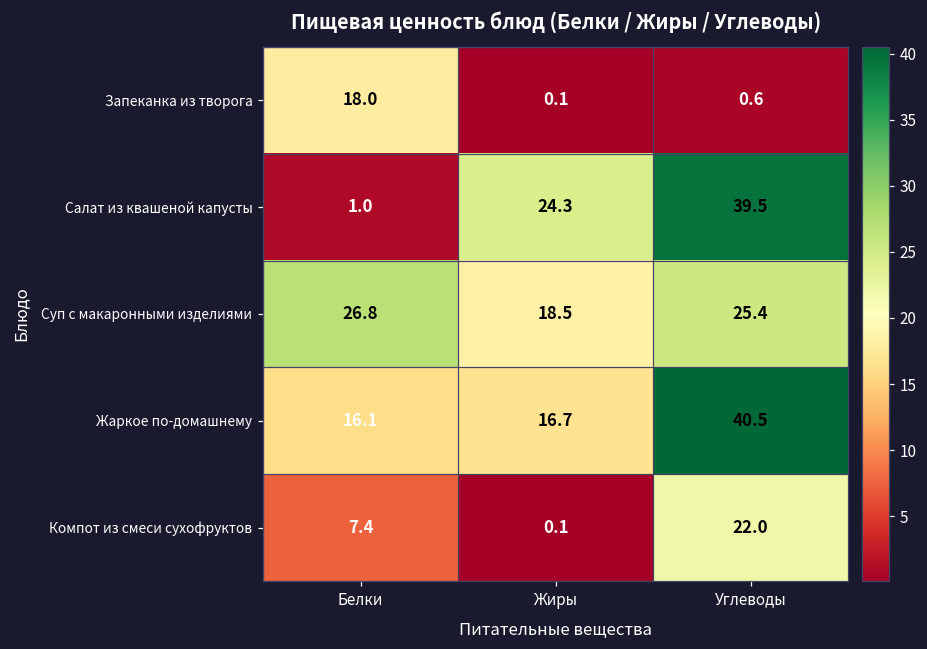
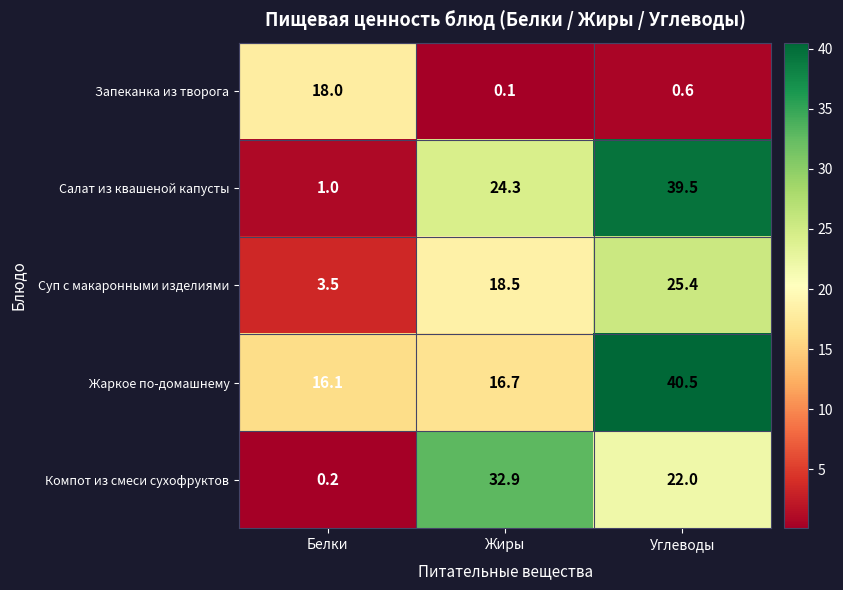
  {
    "Запеканка из творога": {
      "Белки": 18.0,
      "Жиры": 0.1,
      "Углеводы": 0.6
    },
    "Салат из квашеной капусты": {
      "Белки": 1.0,
      "Жиры": 24.3,
      "Углеводы": 39.5
    },
    "Суп с макаронными изделиями": {
-     "Белки": 26.8,
+     "Белки": 3.5,
      "Жиры": 18.5,
      "Углеводы": 25.4
    },
    "Жаркое по-домашнему": {
      "Белки": 16.1,
      "Жиры": 16.7,
      "Углеводы": 40.5
    },
    "Компот из смеси сухофруктов": {
-     "Белки": 7.4,
-     "Жиры": 0.1,
+     "Белки": 0.2,
+     "Жиры": 32.9,
      "Углеводы": 22.0
    }
  }
